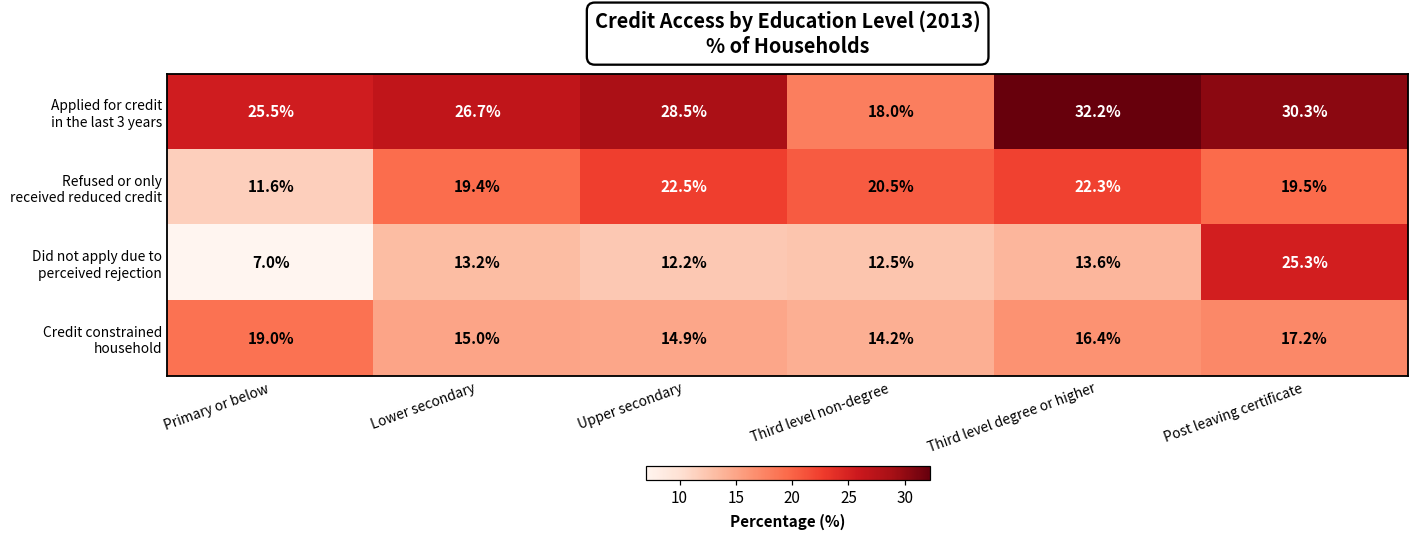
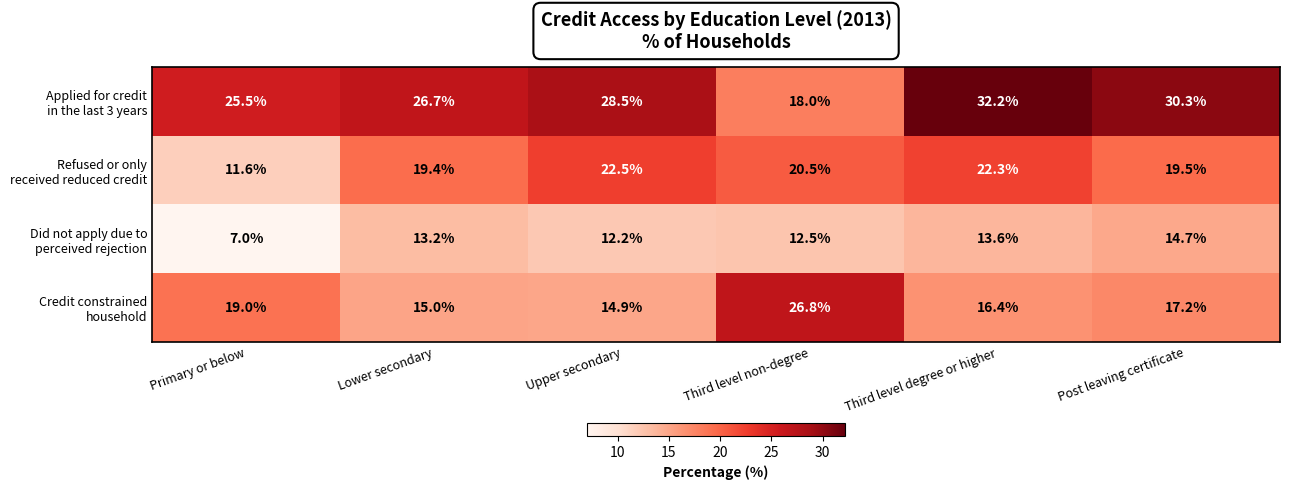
  {
    "Applied for credit in the last 3 years": {
      "Primary or below": "25.5%",
      "Lower secondary": "26.7%",
      "Upper secondary": "28.5%",
      "Third level non-degree": "18.0%",
      "Third level degree or higher": "32.2%",
      "Post leaving certificate": "30.3%"
    },
    "Refused or only received reduced credit": {
      "Primary or below": "11.6%",
      "Lower secondary": "19.4%",
      "Upper secondary": "22.5%",
      "Third level non-degree": "20.5%",
      "Third level degree or higher": "22.3%",
      "Post leaving certificate": "19.5%"
    },
    "Did not apply due to perceived rejection": {
      "Primary or below": "7.0%",
      "Lower secondary": "13.2%",
      "Upper secondary": "12.2%",
      "Third level non-degree": "12.5%",
      "Third level degree or higher": "13.6%",
-     "Post leaving certificate": "25.3%"
+     "Post leaving certificate": "14.7%"
    },
    "Credit constrained household": {
      "Primary or below": "19.0%",
      "Lower secondary": "15.0%",
      "Upper secondary": "14.9%",
-     "Third level non-degree": "14.2%",
+     "Third level non-degree": "26.8%",
      "Third level degree or higher": "16.4%",
      "Post leaving certificate": "17.2%"
    }
  }
